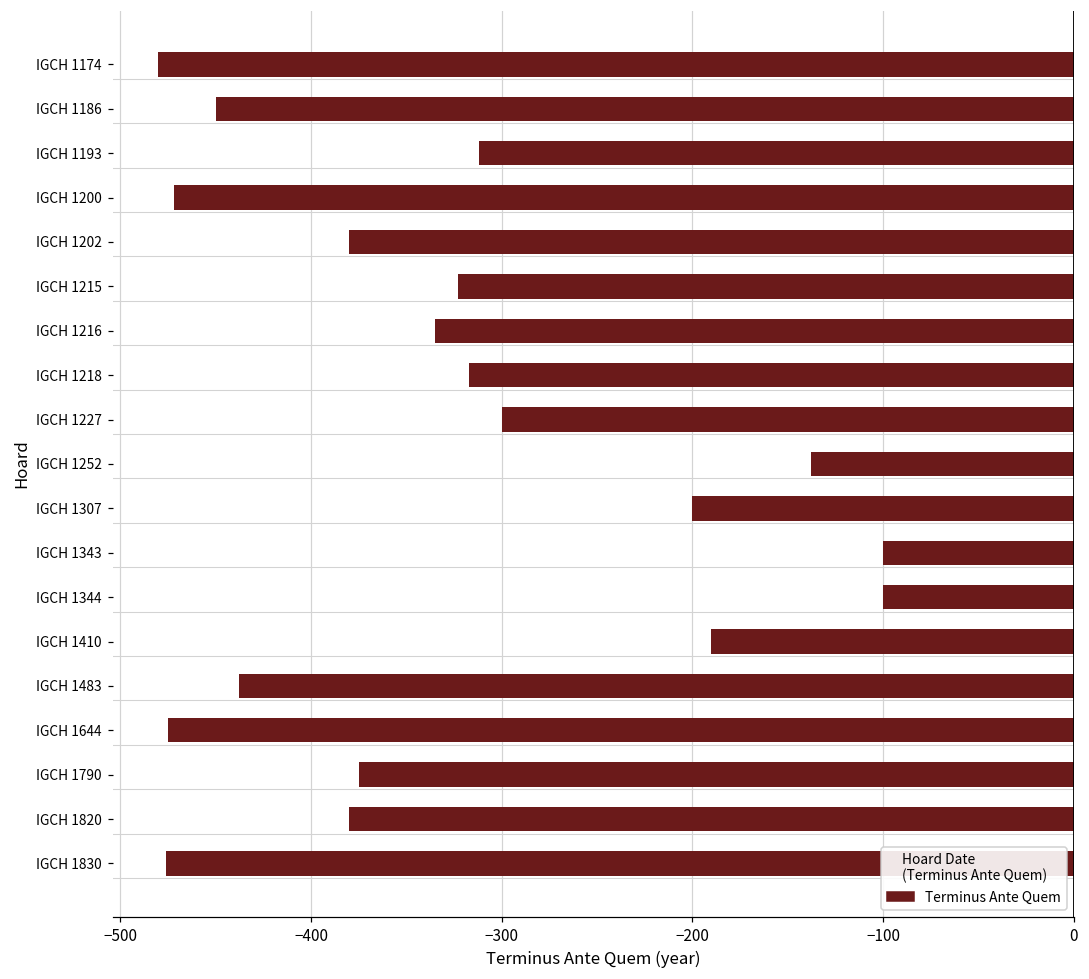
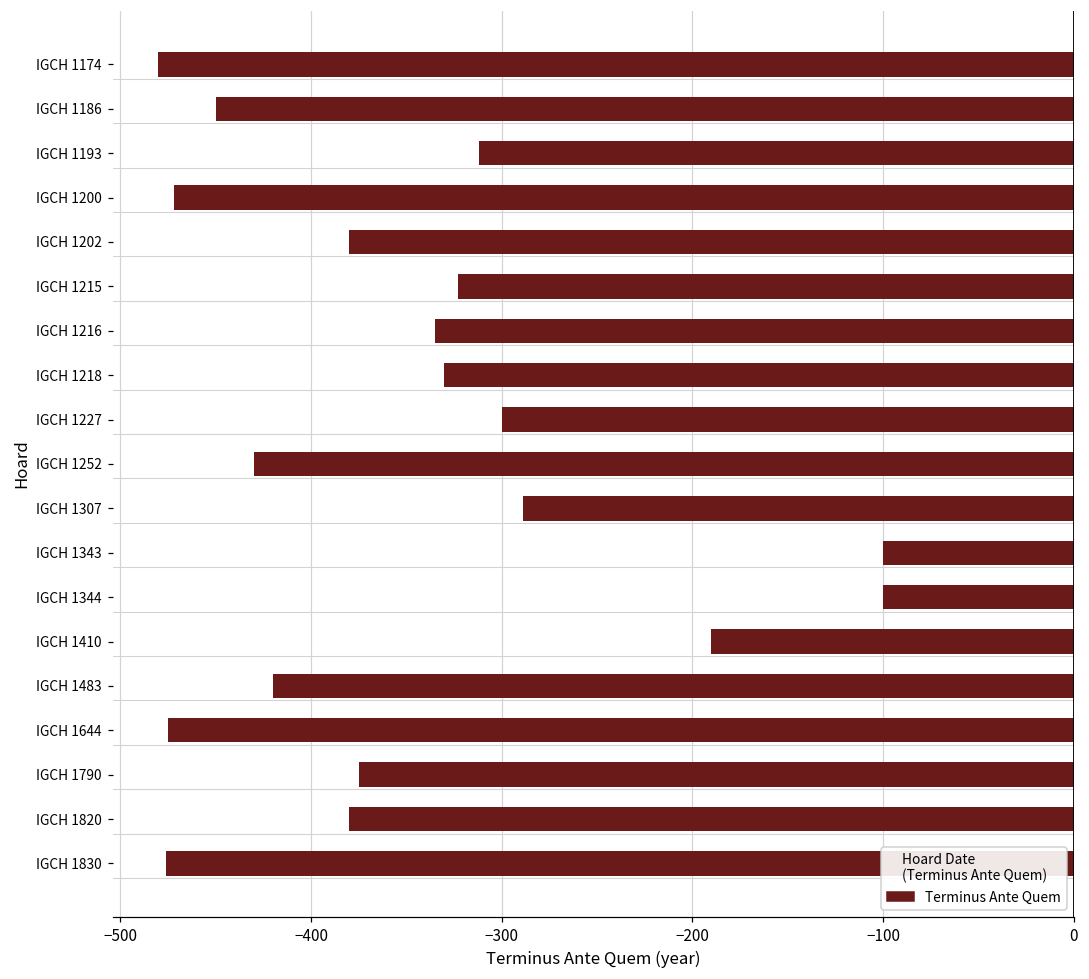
  {
    "IGCH 1174": -480,
    "IGCH 1186": -450,
    "IGCH 1193": -312,
    "IGCH 1200": -472,
    "IGCH 1202": -380,
    "IGCH 1215": -323,
    "IGCH 1216": -335,
-   "IGCH 1218": -317,
+   "IGCH 1218": -330,
    "IGCH 1227": -300,
-   "IGCH 1252": -138,
-   "IGCH 1307": -200,
+   "IGCH 1252": -430,
+   "IGCH 1307": -289,
    "IGCH 1343": -100,
    "IGCH 1344": -100,
    "IGCH 1410": -190,
-   "IGCH 1483": -438,
+   "IGCH 1483": -420,
    "IGCH 1644": -475,
    "IGCH 1790": -375,
    "IGCH 1820": -380,
    "IGCH 1830": -476
  }
